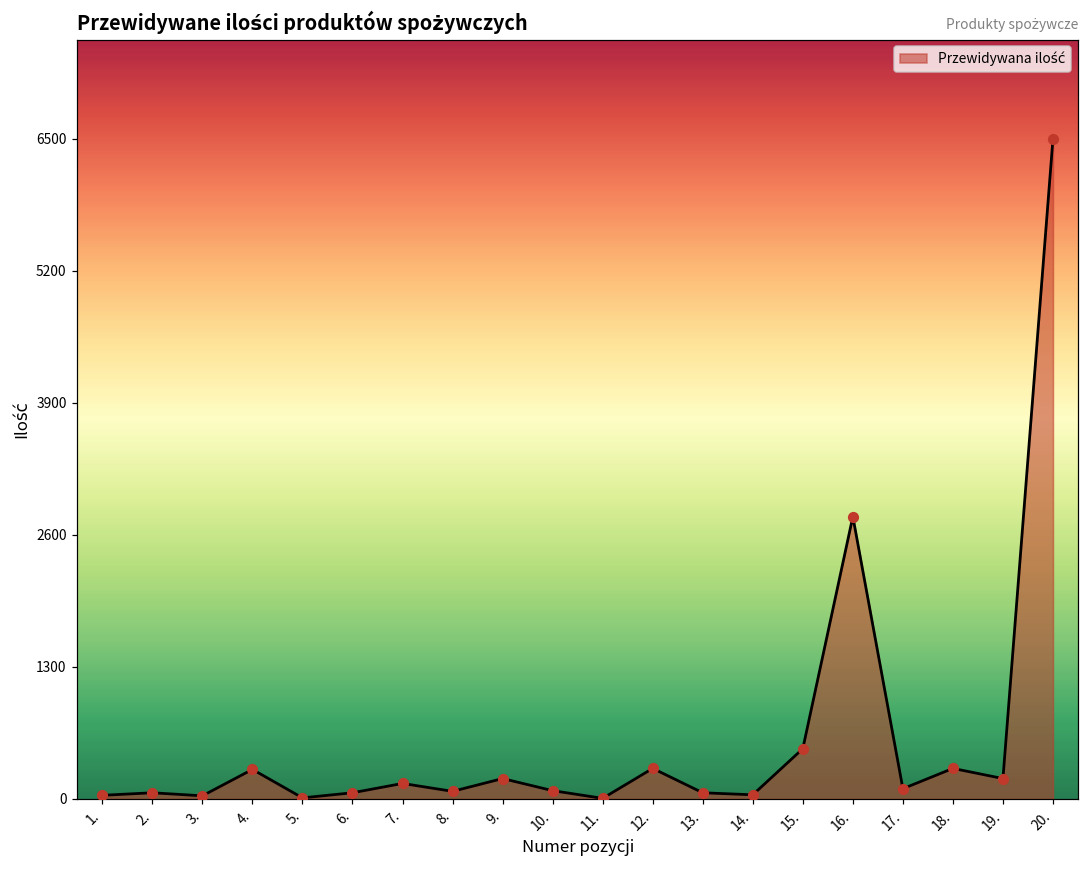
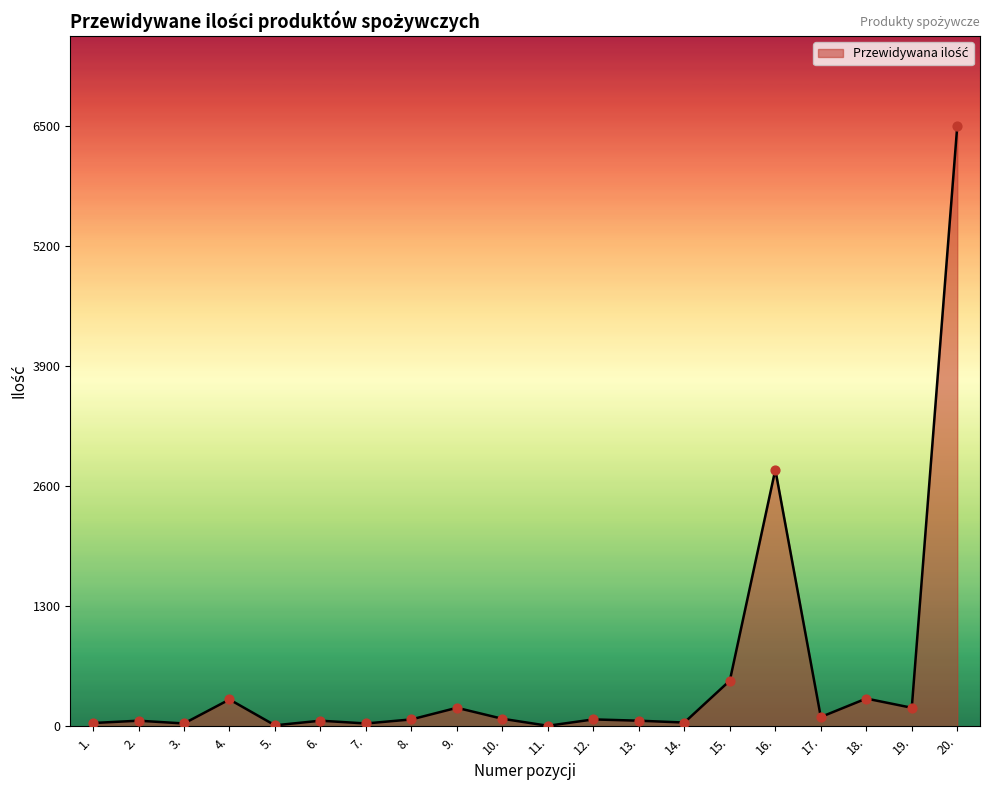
  {
    "1.": 0,
    "2.": 100,
    "3.": 0,
    "4.": 300,
    "5.": 0,
    "6.": 100,
-   "7.": 200,
+   "7.": 0,
    "8.": 100,
    "9.": 200,
    "10.": 100,
    "11.": 0,
-   "12.": 300,
+   "12.": 100,
    "13.": 100,
    "14.": 0,
    "15.": 500,
    "16.": 2800,
    "17.": 100,
    "18.": 300,
    "19.": 200,
    "20.": 6500
  }
